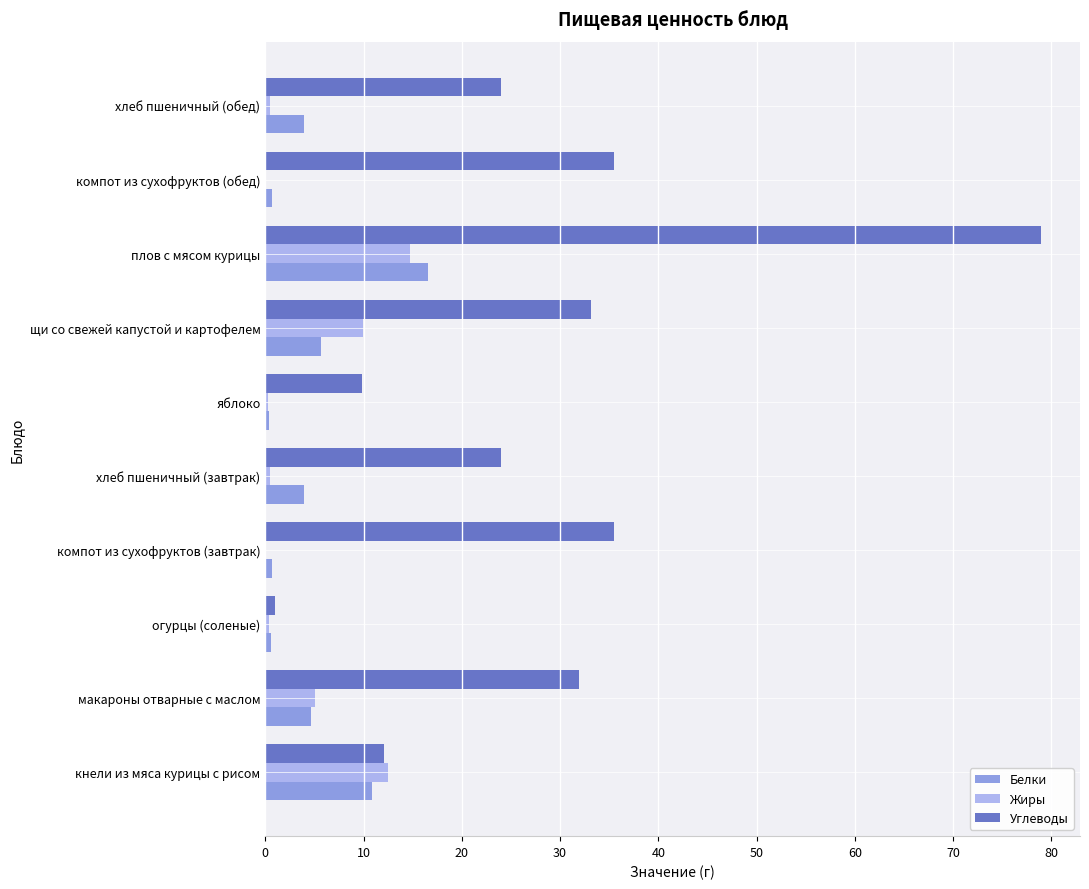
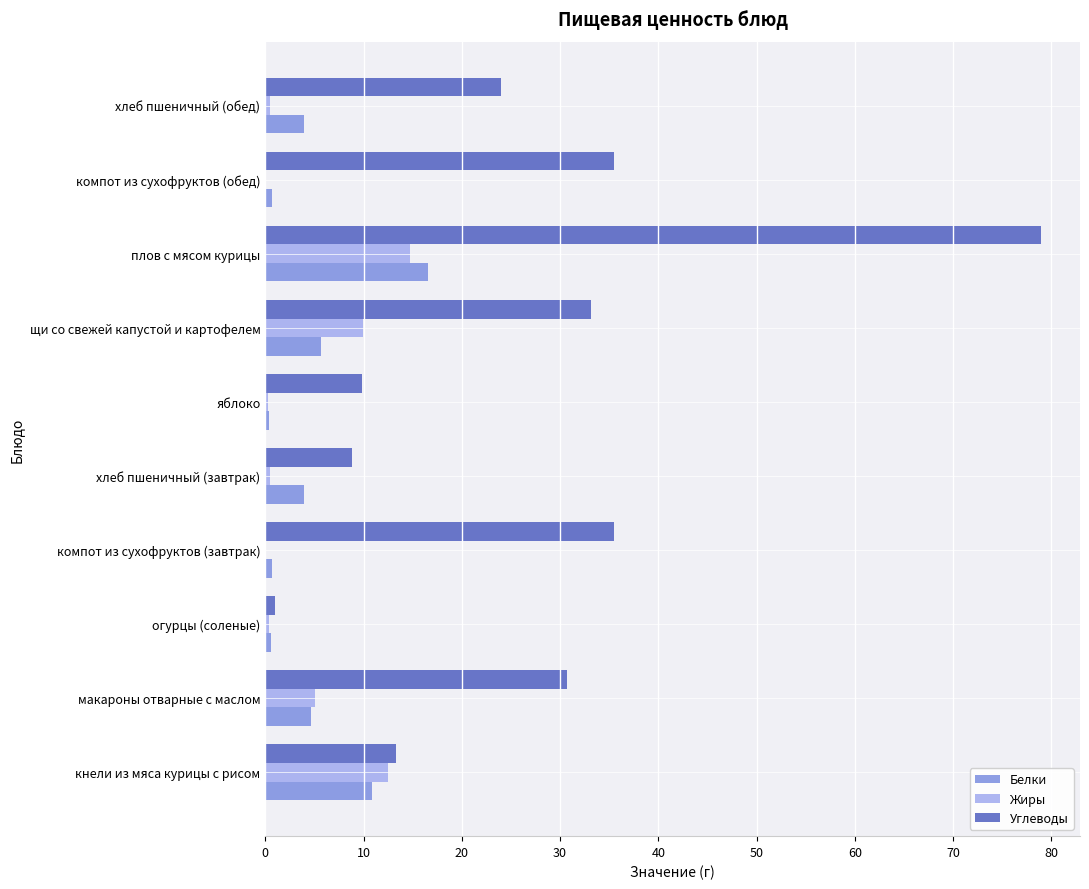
  {
    "Углеводы": {
      "хлеб пшеничный (обед)": 24,
      "компот из сухофруктов (обед)": 36,
      "плов с мясом курицы": 79,
      "щи со свежей капустой и картофелем": 33,
      "яблоко": 10,
-     "хлеб пшеничный (завтрак)": 24,
+     "хлеб пшеничный (завтрак)": 9,
      "компот из сухофруктов (завтрак)": 36,
      "огурцы (соленые)": 1,
-     "макароны отварные с маслом": 32,
-     "кнели из мяса курицы с рисом": 12
+     "макароны отварные с маслом": 31,
+     "кнели из мяса курицы с рисом": 13
    }
  }
